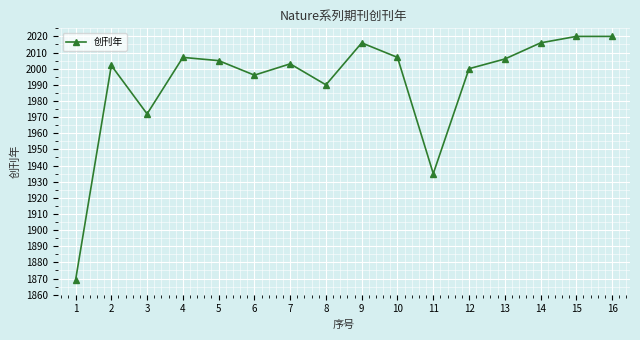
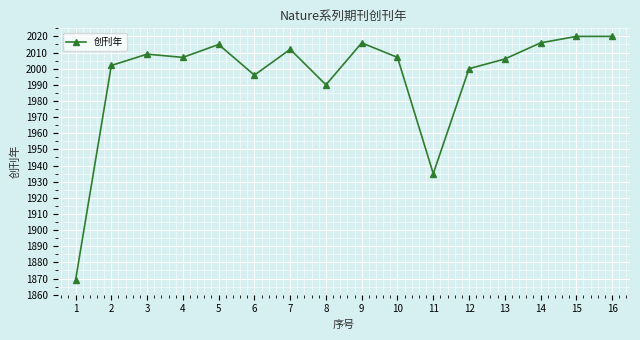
  {
    "1": 1869,
    "2": 2002,
-   "3": 1972,
+   "3": 2009,
    "4": 2007,
-   "5": 2005,
+   "5": 2015,
    "6": 1996,
-   "7": 2003,
+   "7": 2012,
    "8": 1990,
    "9": 2016,
    "10": 2007,
    "11": 1935,
    "12": 2000,
    "13": 2006,
    "14": 2016,
    "15": 2020,
    "16": 2020
  }
